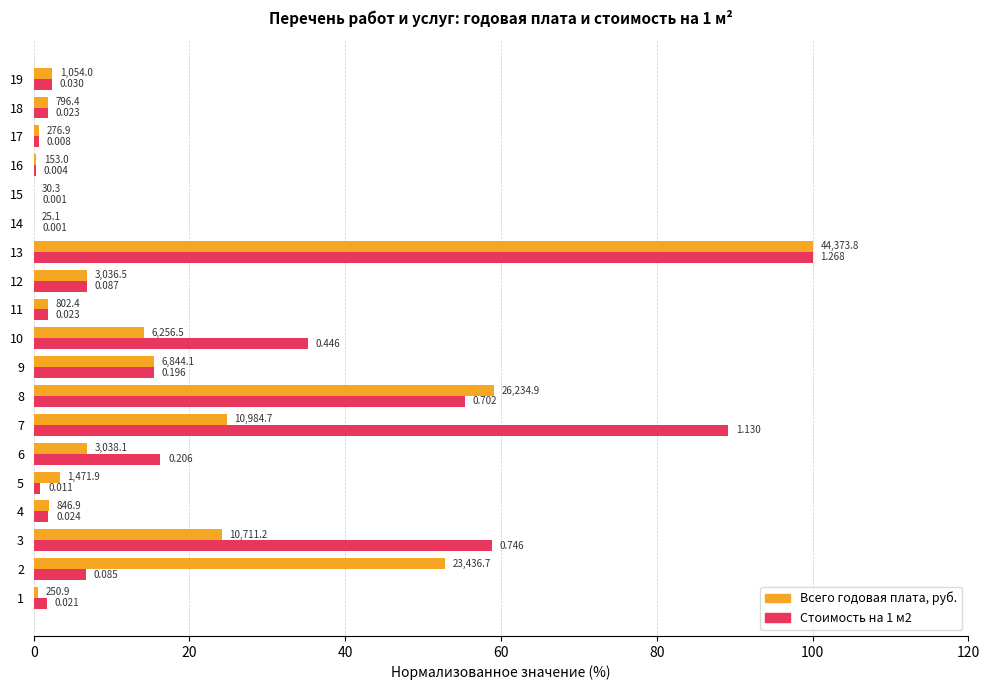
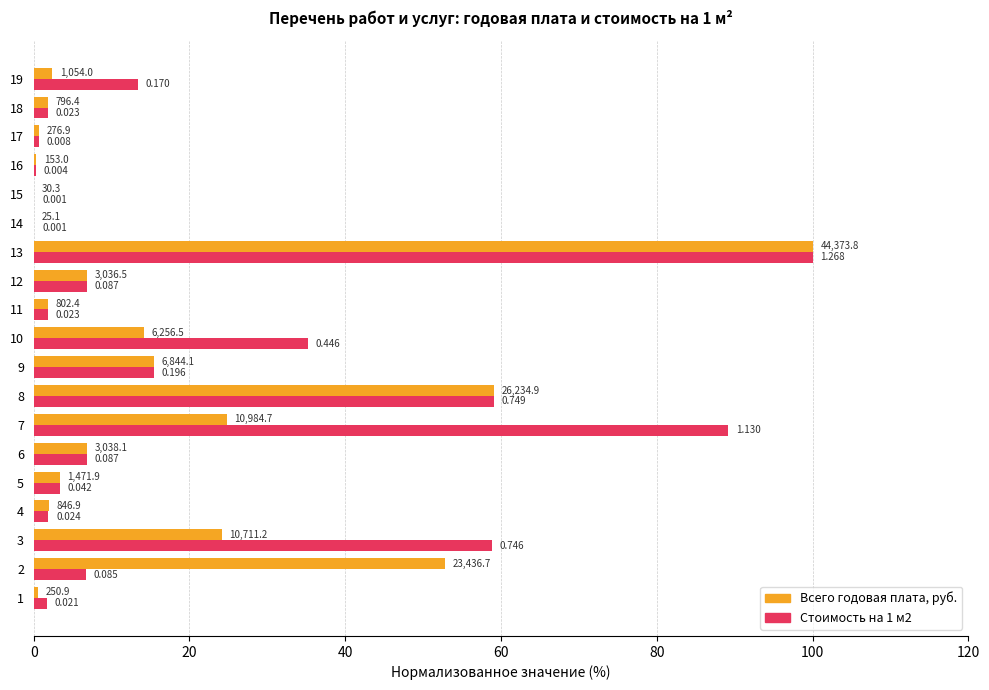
  {
    "Всего годовая плата, руб.": {
      "1": 1
    },
    "Стоимость на 1 м2": {
-     "19": 0.030,
-     "8": 0.702,
-     "6": 0.206,
-     "5": 0.011
+     "19": 0.170,
+     "8": 0.749,
+     "6": 0.087,
+     "5": 0.042
    }
  }
